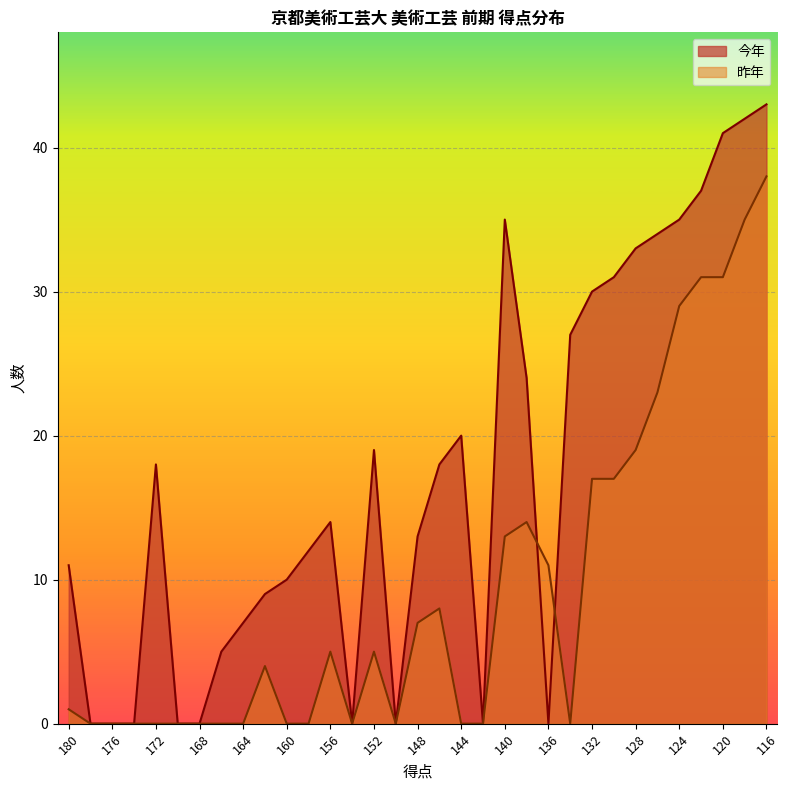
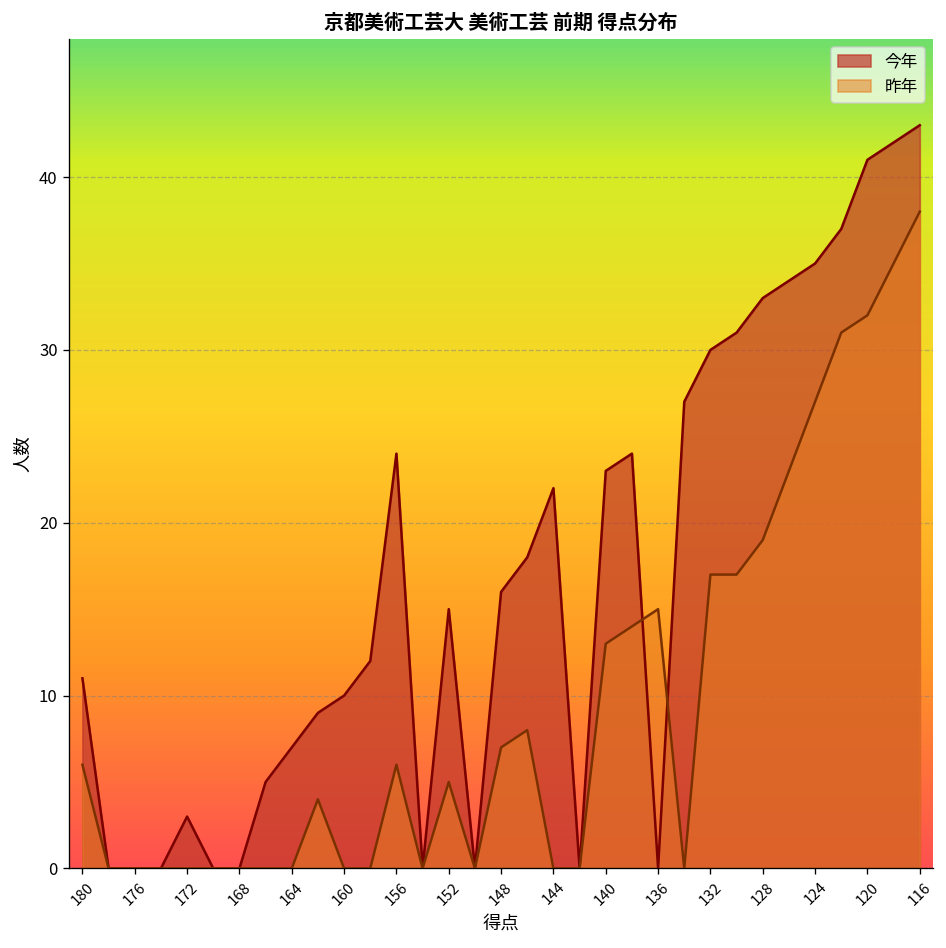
  {
    "今年": {
      "180": 11,
-     "172": 18,
+     "172": 3,
      "164": 7,
      "160": 10,
-     "156": 14,
-     "152": 19,
-     "148": 13,
-     "144": 20,
-     "140": 35,
+     "156": 24,
+     "152": 15,
+     "148": 16,
+     "144": 22,
+     "140": 23,
      "136": 0,
      "132": 30,
      "128": 33,
      "124": 35,
      "120": 41,
      "116": 43
    },
    "昨年": {
-     "180": 1,
+     "180": 6,
      "172": 0,
      "164": 0,
      "160": 0,
-     "156": 5,
+     "156": 6,
      "152": 5,
      "148": 7,
      "144": 0,
      "140": 13,
-     "136": 11,
+     "136": 15,
      "132": 17,
      "128": 19,
-     "124": 29,
-     "120": 31,
+     "124": 27,
+     "120": 32,
      "116": 38
    }
  }
